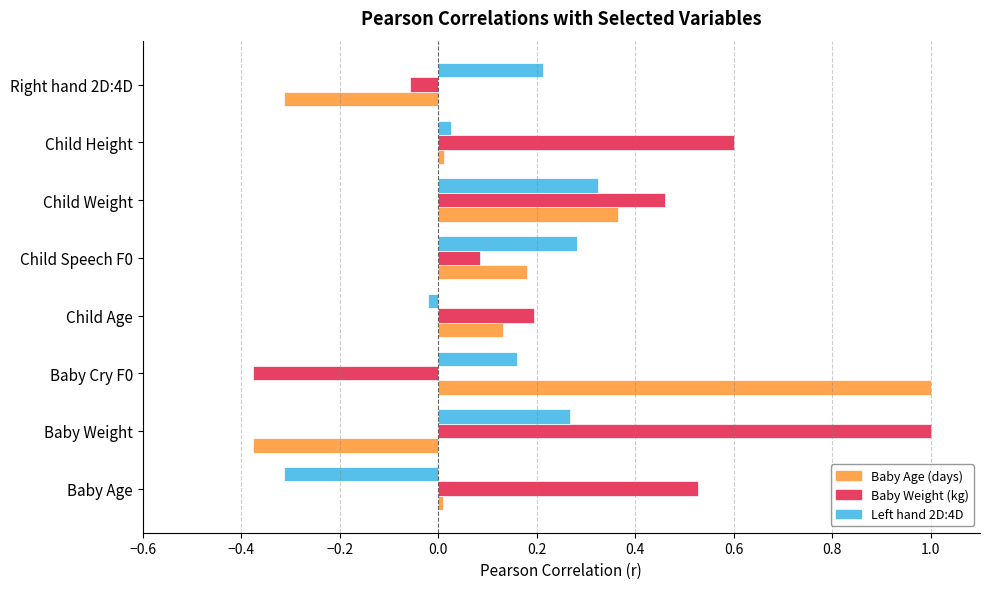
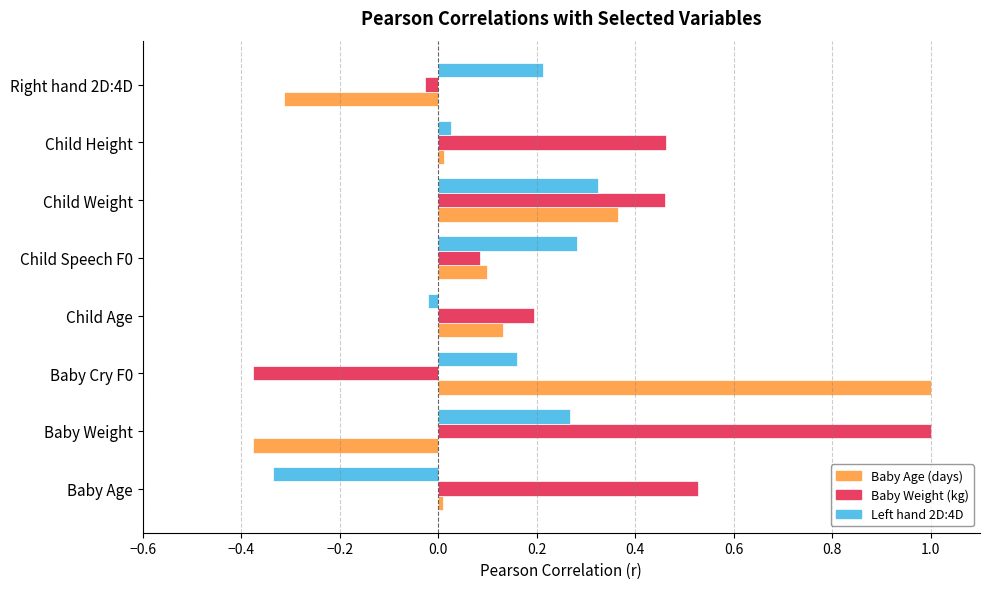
  {
    "Baby Age (days)": {
      "Right hand 2D:4D": -0.31,
      "Child Height": 0.01,
      "Child Weight": 0.37,
-     "Child Speech F0": 0.18,
+     "Child Speech F0": 0.10,
      "Child Age": 0.13,
      "Baby Cry F0": 1.00,
      "Baby Weight": -0.38,
      "Baby Age": 0.01
    },
    "Baby Weight (kg)": {
-     "Right hand 2D:4D": -0.06,
-     "Child Height": 0.60,
+     "Right hand 2D:4D": -0.03,
+     "Child Height": 0.46,
      "Child Weight": 0.46,
      "Child Speech F0": 0.09,
      "Child Age": 0.20,
      "Baby Cry F0": -0.38,
      "Baby Weight": 1.00,
      "Baby Age": 0.53
    },
    "Left hand 2D:4D": {
      "Right hand 2D:4D": 0.21,
      "Child Height": 0.03,
      "Child Weight": 0.33,
      "Child Speech F0": 0.28,
      "Child Age": -0.02,
      "Baby Cry F0": 0.16,
      "Baby Weight": 0.27,
-     "Baby Age": -0.31
+     "Baby Age": -0.34
    }
  }
